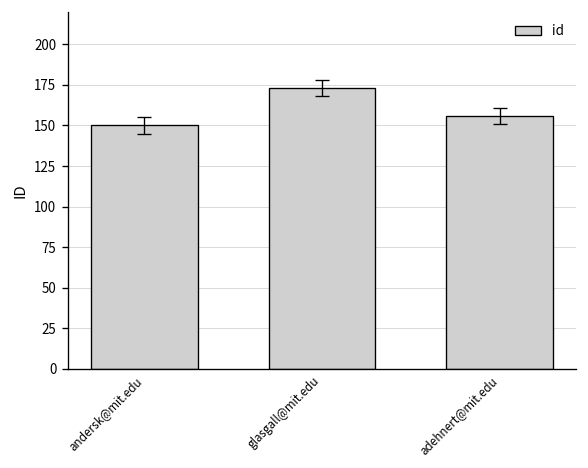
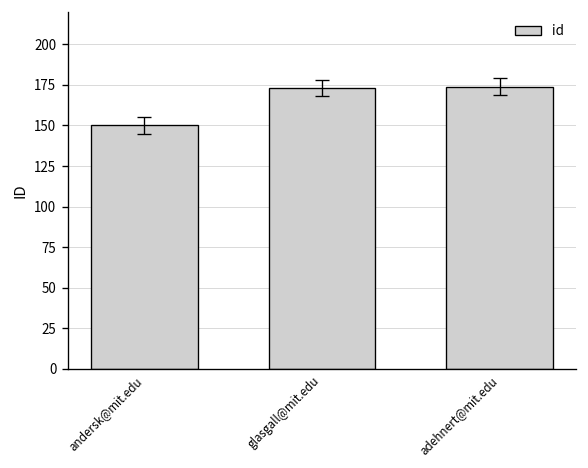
  {
    "id": {
      "andersk@mit.edu": 150,
      "glasgall@mit.edu": 173,
-     "adehnert@mit.edu": 156
+     "adehnert@mit.edu": 174
    }
  }
